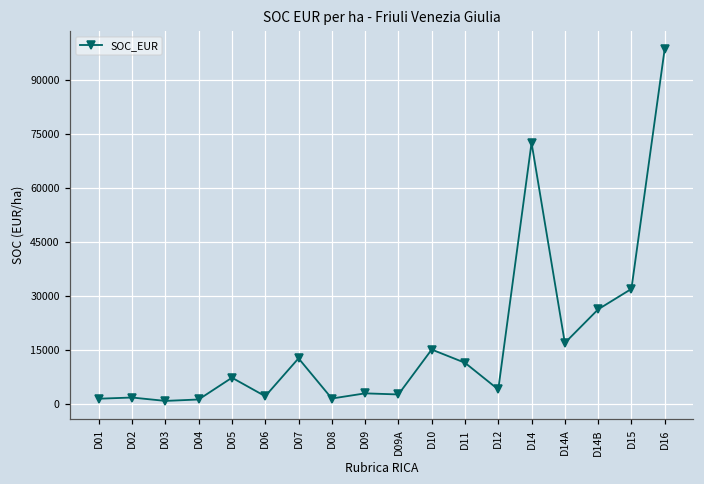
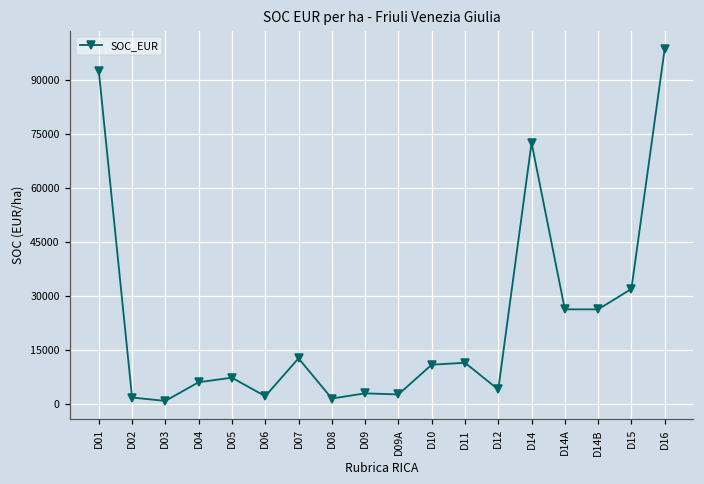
  {
-   "D01": 1000,
+   "D01": 92000,
    "D02": 2000,
    "D03": 1000,
-   "D04": 1000,
+   "D04": 6000,
    "D05": 7000,
    "D06": 2000,
    "D07": 13000,
    "D08": 1000,
    "D09": 3000,
    "D09A": 3000,
-   "D10": 15000,
+   "D10": 11000,
    "D11": 11000,
    "D12": 4000,
    "D14": 73000,
-   "D14A": 17000,
+   "D14A": 26000,
    "D14B": 26000,
    "D15": 32000,
    "D16": 99000
  }
